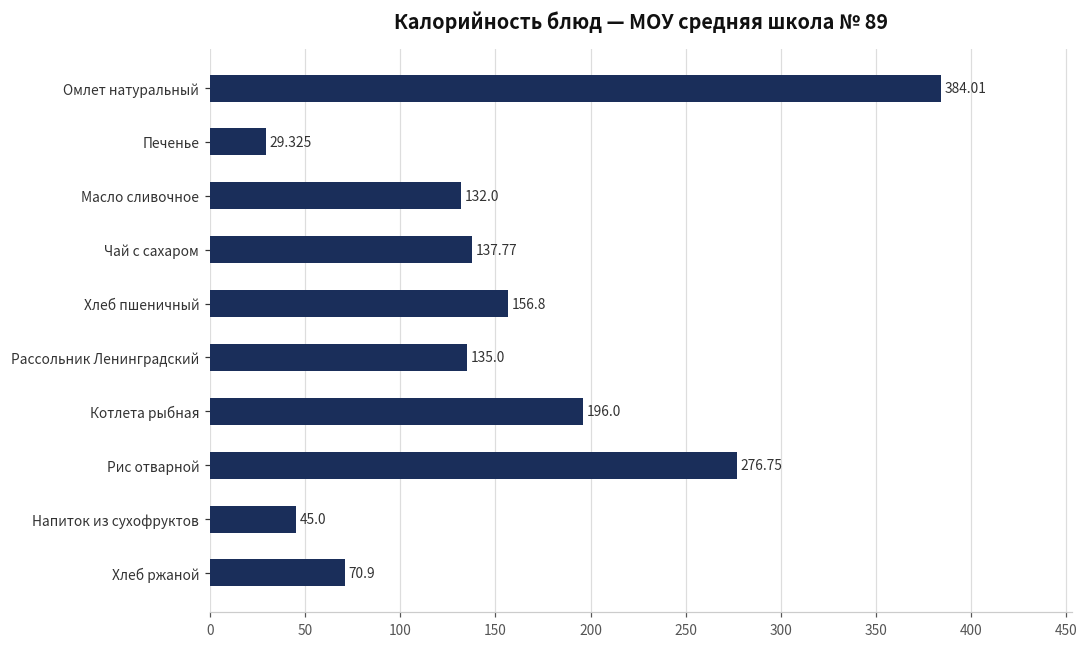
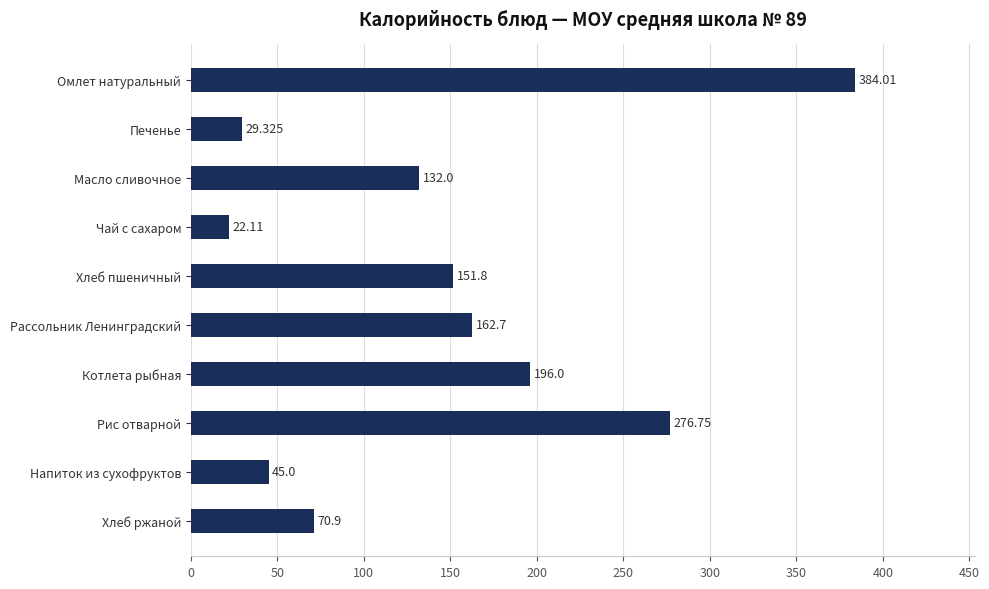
  {
    "Омлет натуральный": 384.01,
    "Печенье": 29.325,
    "Масло сливочное": 132.0,
-   "Чай с сахаром": 137.77,
-   "Хлеб пшеничный": 156.8,
-   "Рассольник Ленинградский": 135.0,
+   "Чай с сахаром": 22.11,
+   "Хлеб пшеничный": 151.8,
+   "Рассольник Ленинградский": 162.7,
    "Котлета рыбная": 196.0,
    "Рис отварной": 276.75,
    "Напиток из сухофруктов": 45.0,
    "Хлеб ржаной": 70.9
  }
